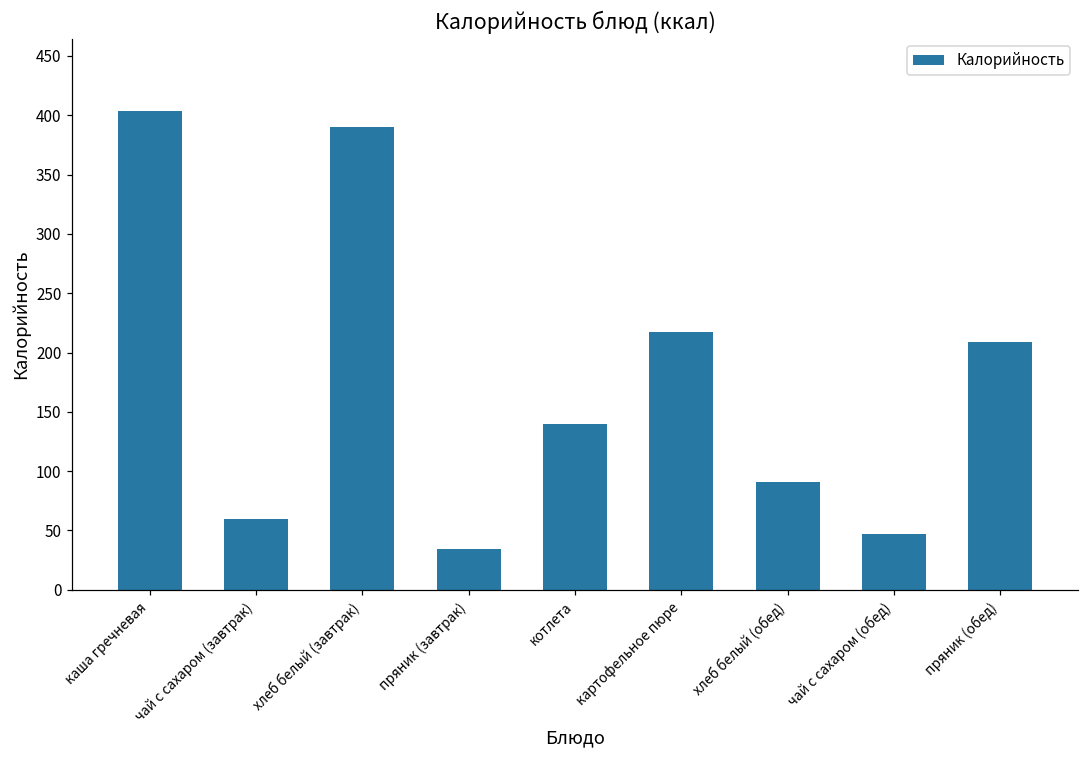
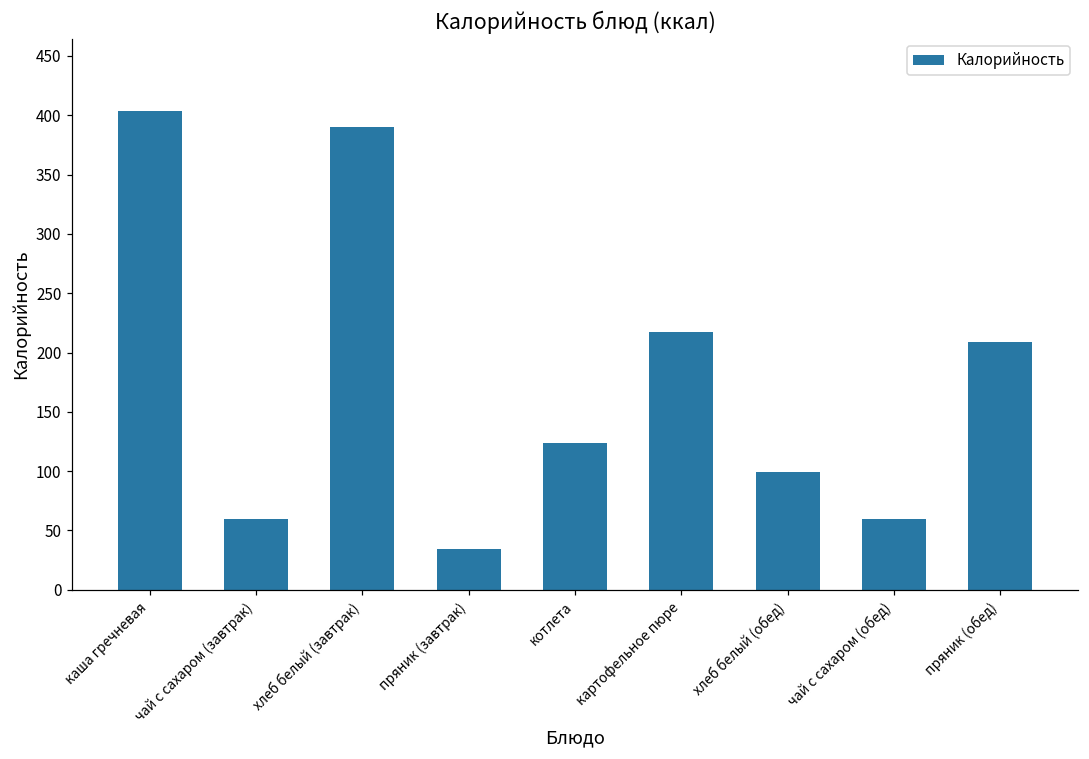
  {
    "каша гречневая": 404,
    "чай с сахаром (завтрак)": 60,
    "хлеб белый (завтрак)": 390,
    "пряник (завтрак)": 35,
-   "котлета": 140,
+   "котлета": 124,
    "картофельное пюре": 217,
-   "хлеб белый (обед)": 91,
-   "чай с сахаром (обед)": 47,
+   "хлеб белый (обед)": 99,
+   "чай с сахаром (обед)": 60,
    "пряник (обед)": 209
  }
